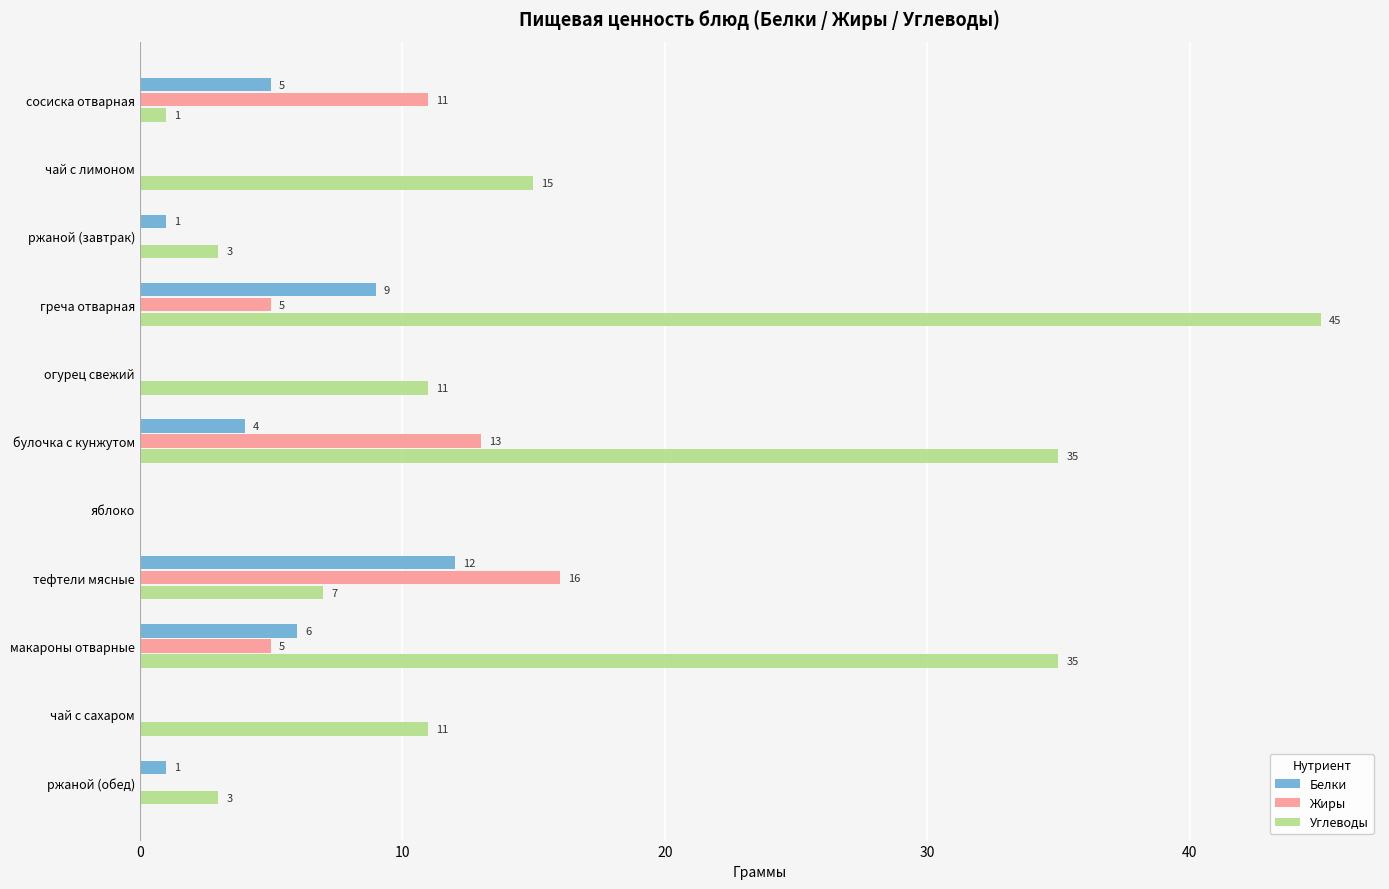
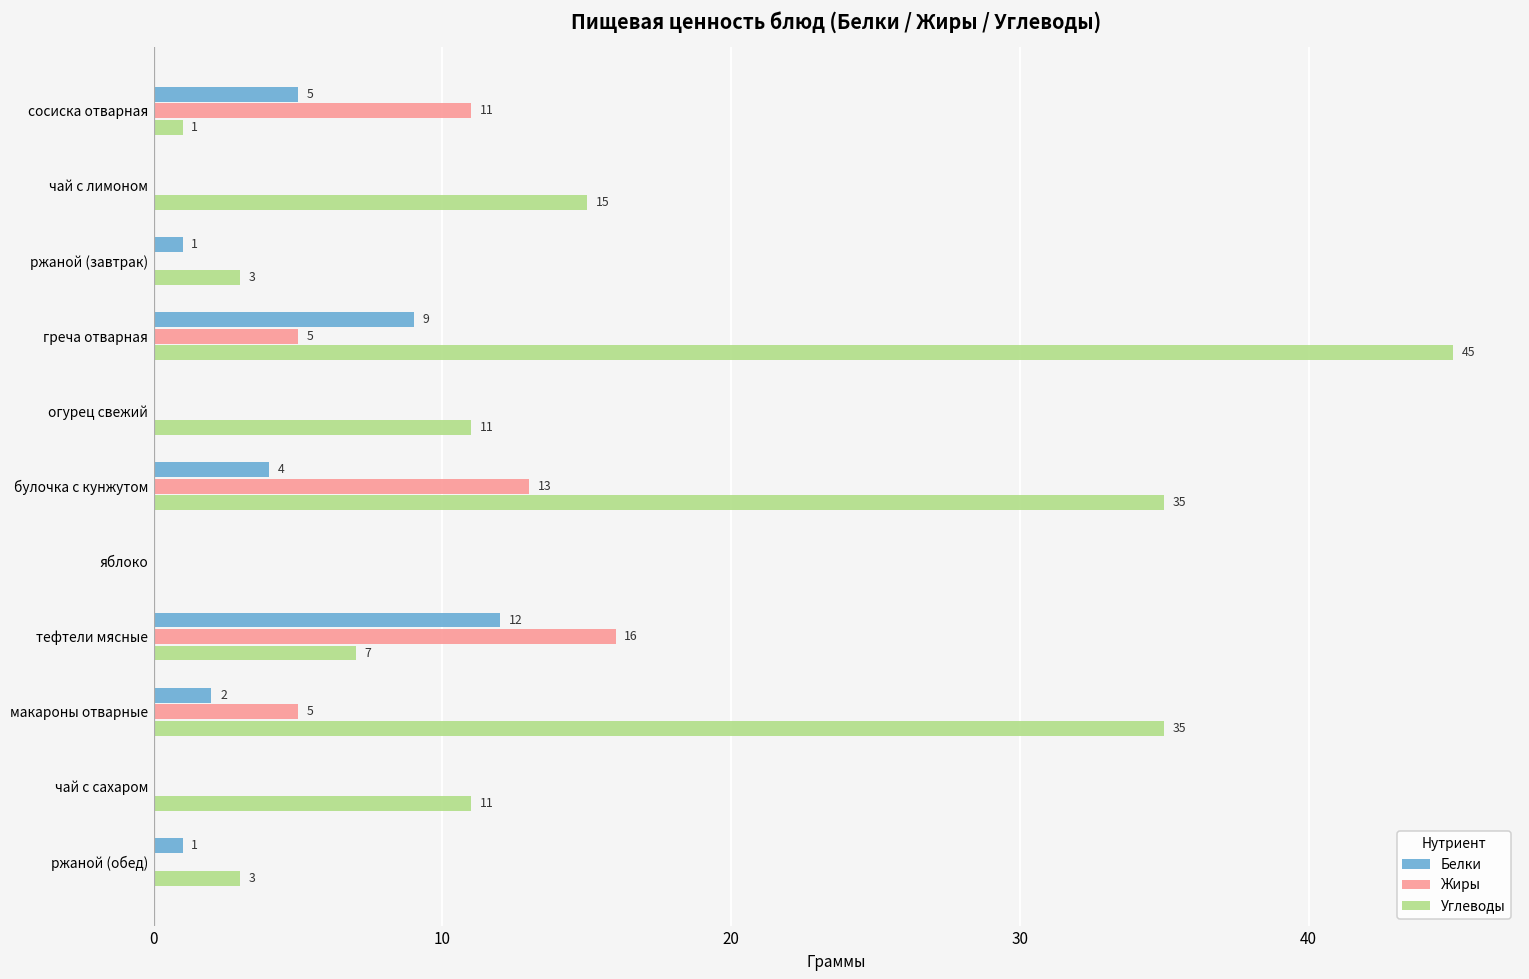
  {
    "Белки": {
      "сосиска отварная": 5,
      "ржаной (завтрак)": 1,
      "греча отварная": 9,
      "булочка с кунжутом": 4,
      "тефтели мясные": 12,
-     "макароны отварные": 6,
+     "макароны отварные": 2,
      "ржаной (обед)": 1
    },
    "Жиры": {
      "сосиска отварная": 11,
      "греча отварная": 5,
      "булочка с кунжутом": 13,
      "тефтели мясные": 16,
      "макароны отварные": 5
    },
    "Углеводы": {
      "сосиска отварная": 1,
      "чай с лимоном": 15,
      "ржаной (завтрак)": 3,
      "греча отварная": 45,
      "огурец свежий": 11,
      "булочка с кунжутом": 35,
      "тефтели мясные": 7,
      "макароны отварные": 35,
      "чай с сахаром": 11,
      "ржаной (обед)": 3
    }
  }
